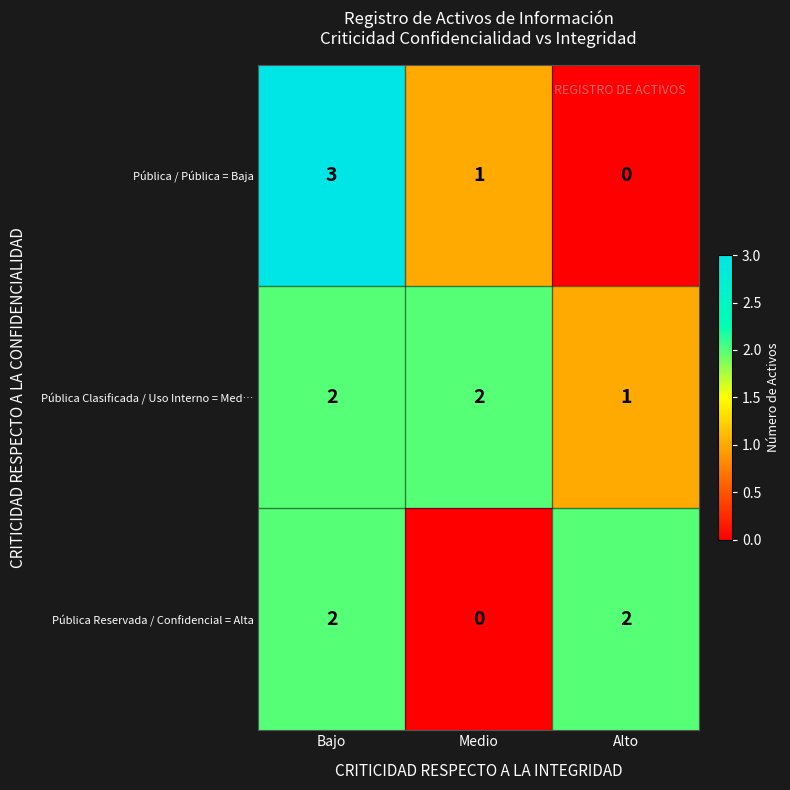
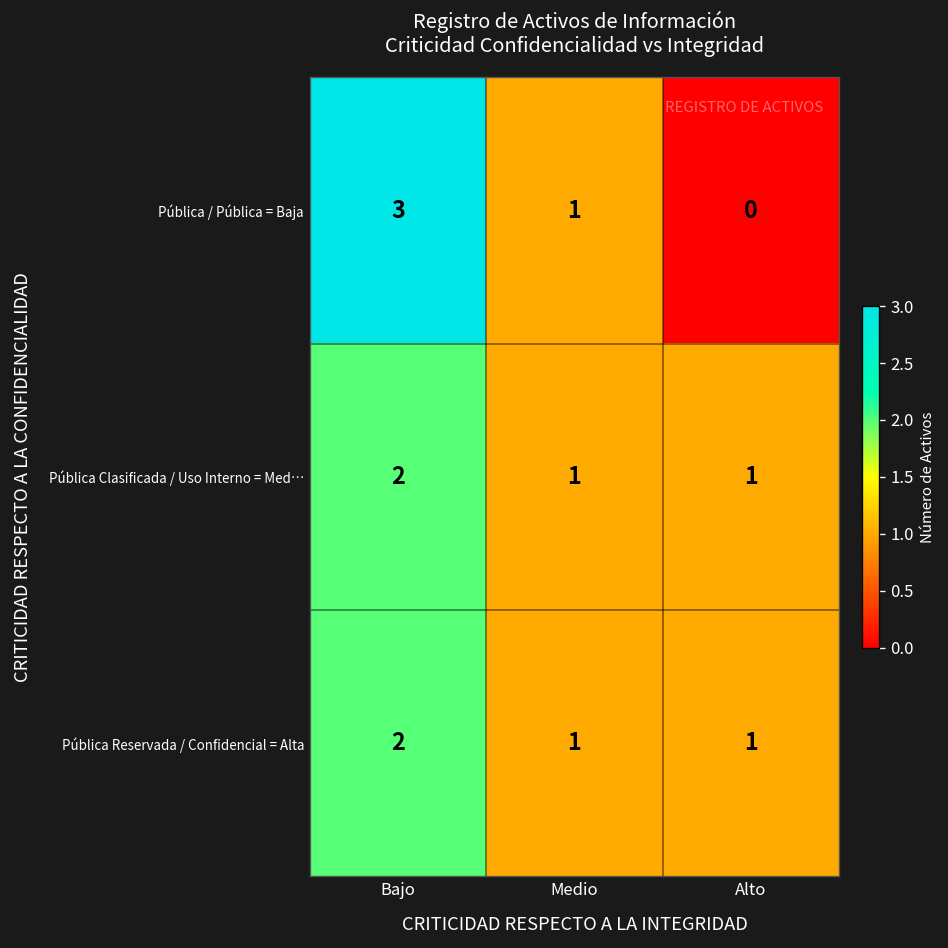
  {
    "Pública / Pública = Baja": {
      "Bajo": 3,
      "Medio": 1
    },
    "Pública Clasificada / Uso Interno = Med…": {
      "Bajo": 2,
-     "Medio": 2,
+     "Medio": 1,
      "Alto": 1
    },
    "Pública Reservada / Confidencial = Alta": {
      "Bajo": 2,
-     "Medio": 0,
-     "Alto": 2
+     "Medio": 1,
+     "Alto": 1
    }
  }
